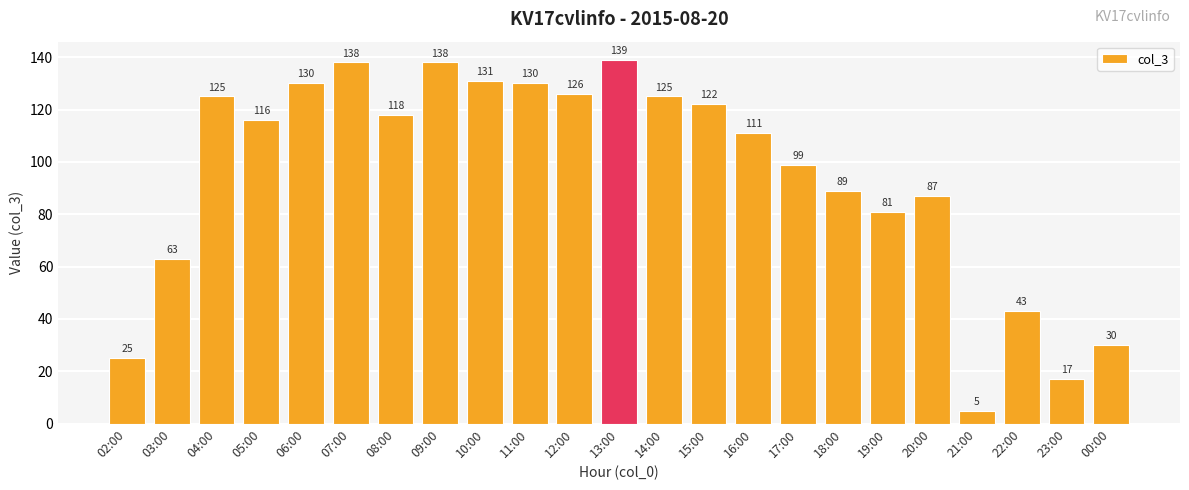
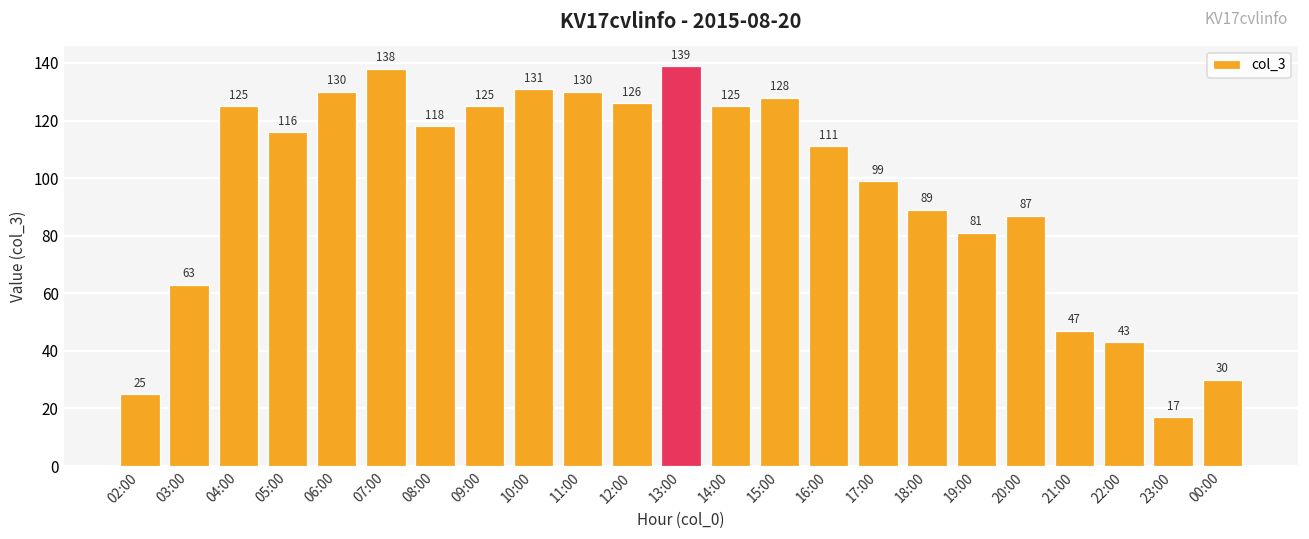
  {
    "02:00": 25,
    "03:00": 63,
    "04:00": 125,
    "05:00": 116,
    "06:00": 130,
    "07:00": 138,
    "08:00": 118,
-   "09:00": 138,
+   "09:00": 125,
    "10:00": 131,
    "11:00": 130,
    "12:00": 126,
    "13:00": 139,
    "14:00": 125,
-   "15:00": 122,
+   "15:00": 128,
    "16:00": 111,
    "17:00": 99,
    "18:00": 89,
    "19:00": 81,
    "20:00": 87,
-   "21:00": 5,
+   "21:00": 47,
    "22:00": 43,
    "23:00": 17,
    "00:00": 30
  }
